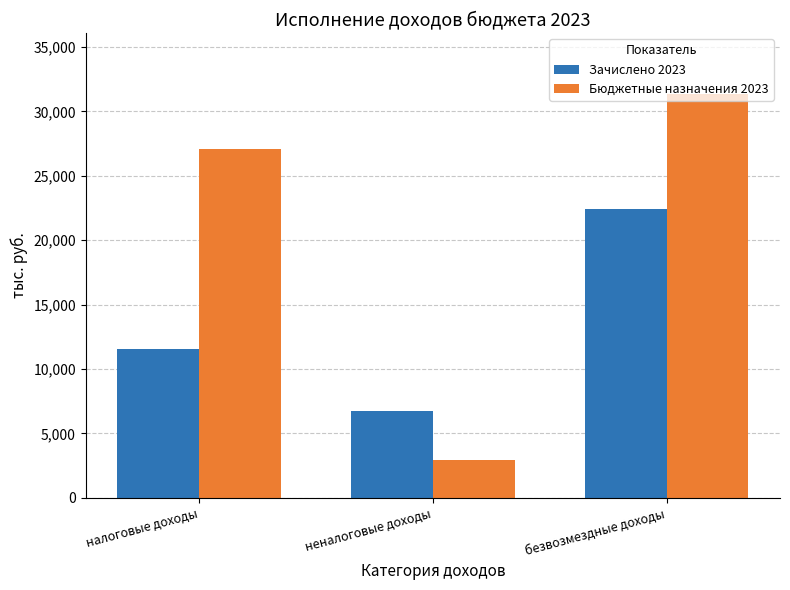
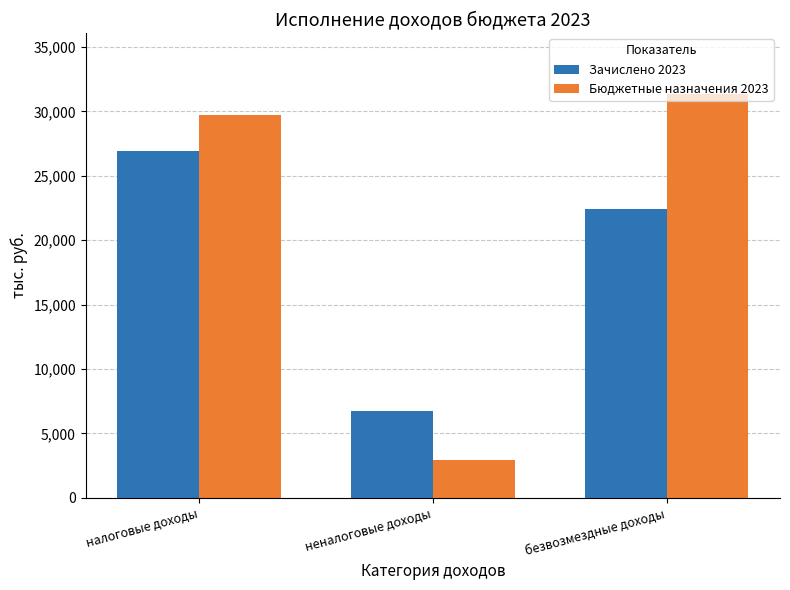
  {
    "Зачислено 2023": {
-     "налоговые доходы": "11,600",
+     "налоговые доходы": "26,900",
      "неналоговые доходы": "6,700",
      "безвозмездные доходы": "22,500"
    },
    "Бюджетные назначения 2023": {
-     "налоговые доходы": "27,000",
+     "налоговые доходы": "29,700",
      "неналоговые доходы": "3,000"
    }
  }
